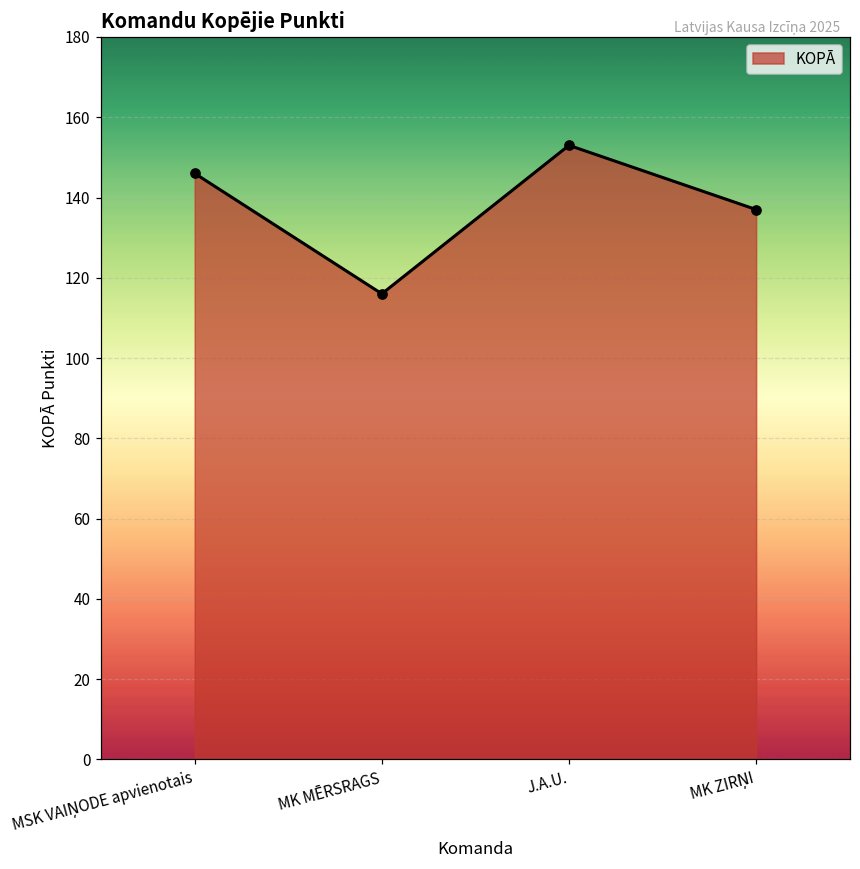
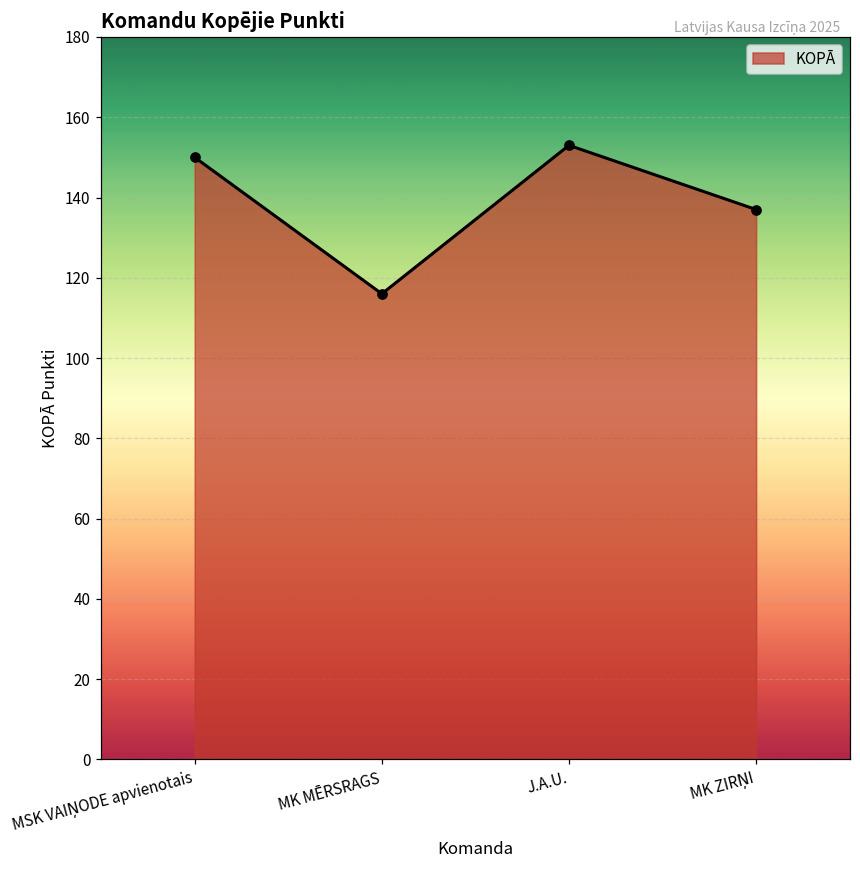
  {
-   "MSK VAIŅODE apvienotais": 146,
+   "MSK VAIŅODE apvienotais": 150,
    "MK MĒRSRAGS": 116,
    "J.A.U.": 153,
    "MK ZIRŅI": 137
  }
